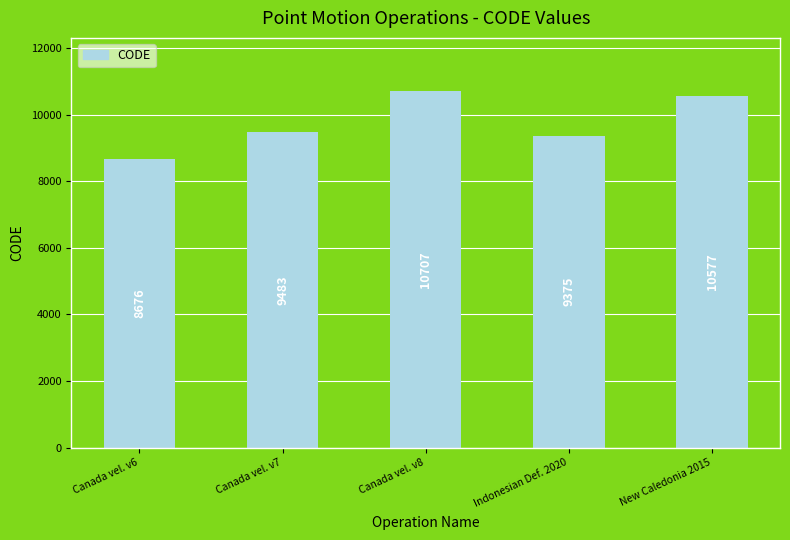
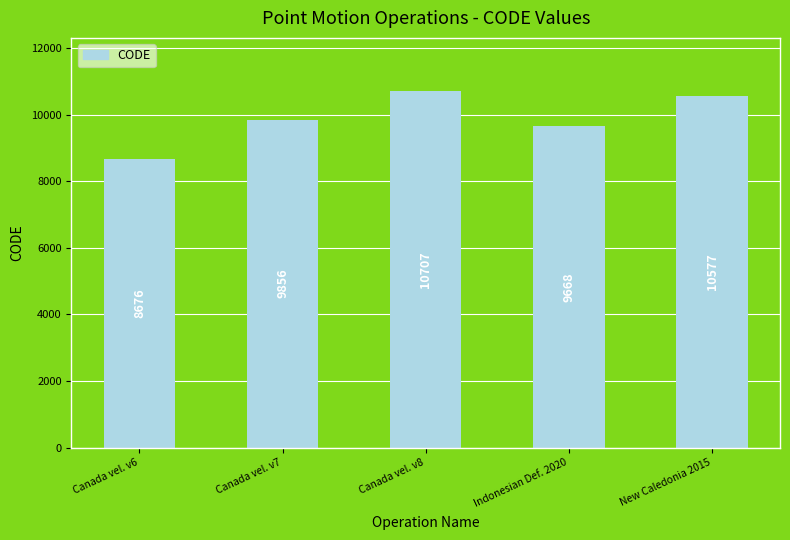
  {
    "Canada vel. v6": 8676,
-   "Canada vel. v7": 9483,
+   "Canada vel. v7": 9856,
    "Canada vel. v8": 10707,
-   "Indonesian Def. 2020": 9375,
+   "Indonesian Def. 2020": 9668,
    "New Caledonia 2015": 10577
  }
